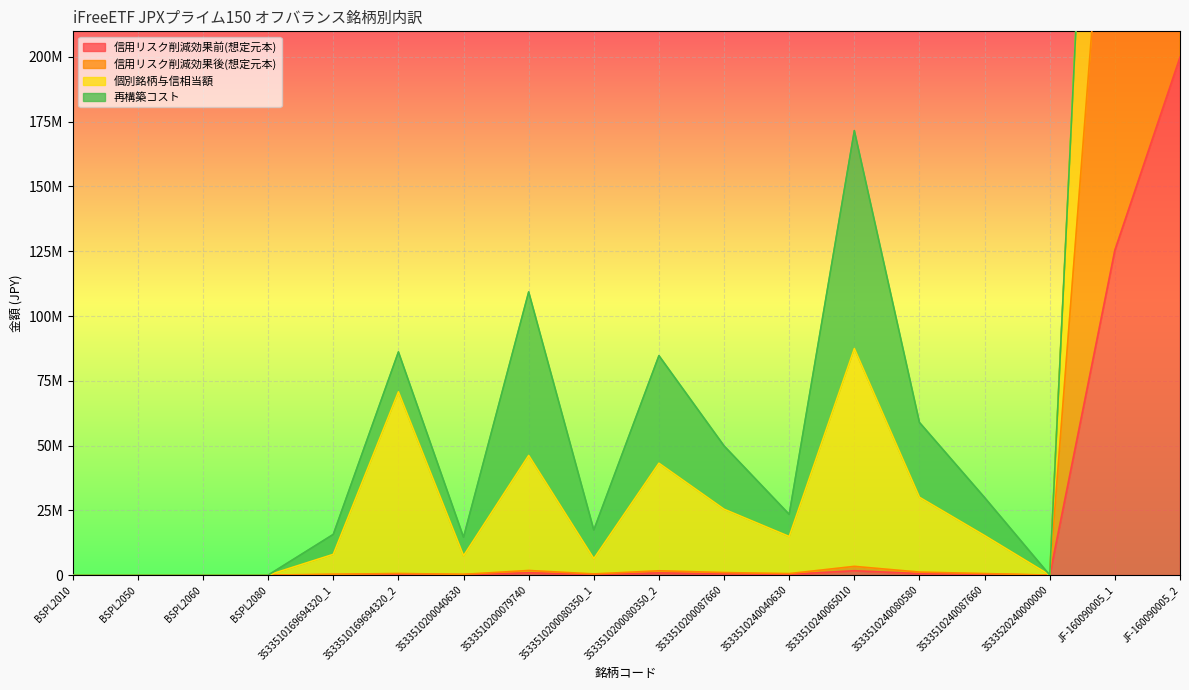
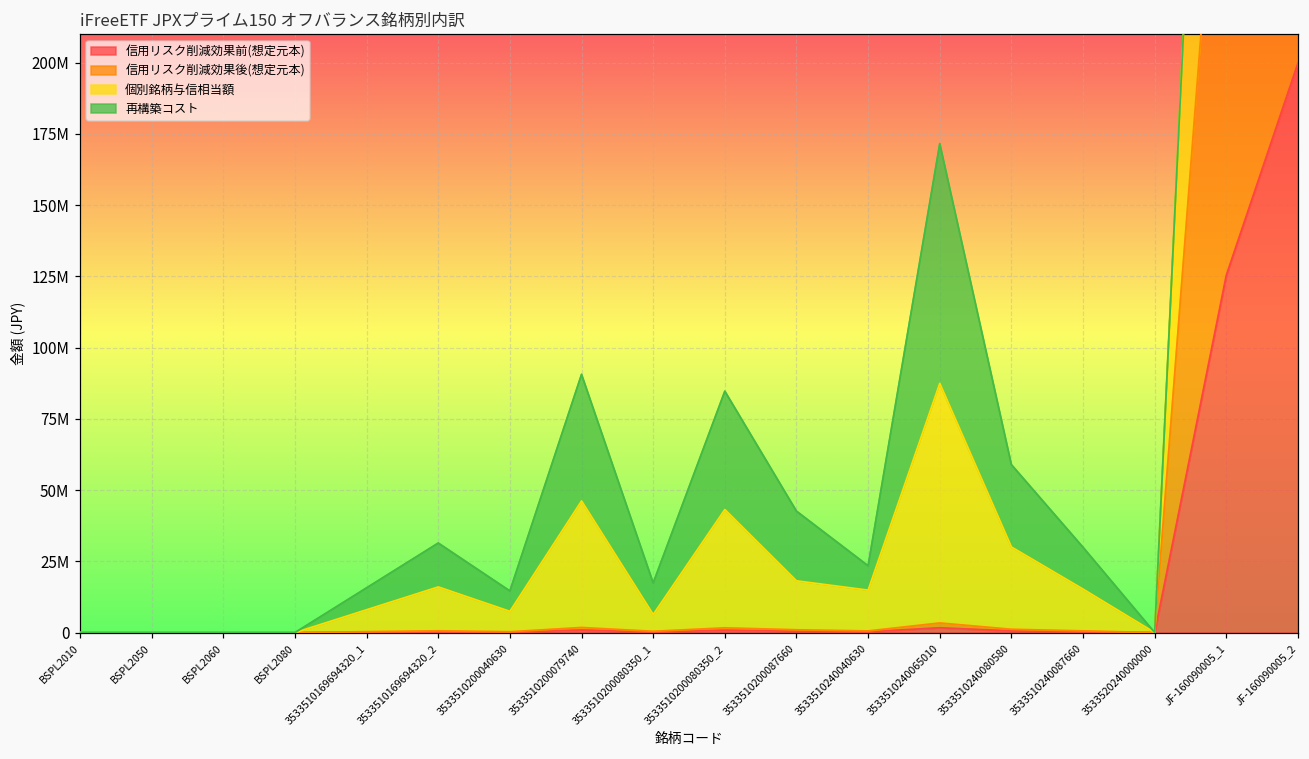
  {
    "信用リスク削減効果前(想定元本)": {
      "3533510240065010": 2000000,
      "JF-160090005_1": 125000000,
      "JF-160090005_2": 200000000
    },
    "信用リスク削減効果後(想定元本)": {
      "3533510240065010": 2000000
    },
    "個別銘柄与信相当額": {
      "3533510169694320_1": 8000000,
-     "3533510169694320_2": 70000000,
+     "3533510169694320_2": 15000000,
      "3533510200040630": 7000000,
      "3533510200079740": 44000000,
      "3533510200080350_1": 6000000,
      "3533510200080350_2": 42000000,
-     "3533510200087660": 24000000,
+     "3533510200087660": 17000000,
      "3533510240040630": 14000000,
      "3533510240065010": 84000000,
      "3533510240080580": 29000000,
      "3533510240087660": 15000000
    },
    "再構築コスト": {
      "3533510169694320_1": 8000000,
      "3533510169694320_2": 15000000,
      "3533510200040630": 7000000,
-     "3533510200079740": 63000000,
+     "3533510200079740": 44000000,
      "3533510200080350_1": 11000000,
      "3533510200080350_2": 42000000,
      "3533510200087660": 24000000,
      "3533510240040630": 9000000,
      "3533510240065010": 84000000,
      "3533510240080580": 29000000,
      "3533510240087660": 15000000
    }
  }
